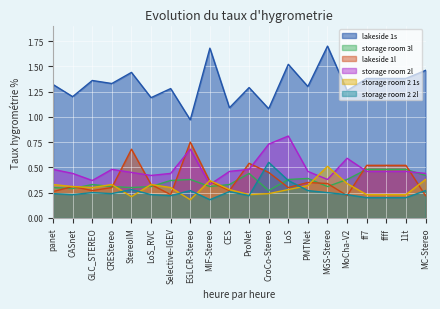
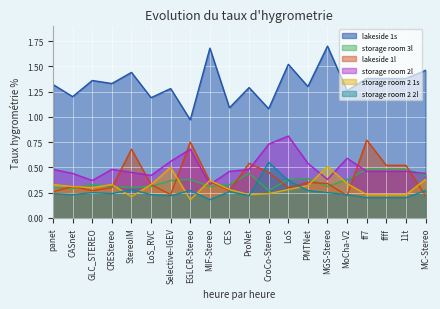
  {
    "lakeside 1l": {
      "StereoIM": 0.68,
      "EGLCR-Stereo": 0.75,
      "ProNet": 0.54,
      "CroCo-Stereo": 0.45,
      "PMTNet": 0.35,
      "MGS-Stereo": 0.34,
-     "ff7": 0.52,
+     "ff7": 0.77,
      "ffff": 0.52,
      "11t": 0.52,
      "MC-Stereo": 0.22
    },
    "storage room 2l": {
      "panet": 0.48,
      "CASnet": 0.44,
      "GLC_STEREO": 0.37,
      "CREStereo": 0.48,
      "StereoIM": 0.45,
      "LoS_RVC": 0.42,
-     "Selective-IGEV": 0.44,
+     "Selective-IGEV": 0.56,
      "EGLCR-Stereo": 0.68,
      "CES": 0.46,
      "ProNet": 0.48,
      "CroCo-Stereo": 0.73,
      "LoS": 0.81,
-     "PMTNet": 0.46,
+     "PMTNet": 0.54,
      "MGS-Stereo": 0.38,
      "MoCha-V2": 0.59
    },
    "storage room 2 1s": {
      "panet": 0.33,
      "GLC_STEREO": 0.3,
      "StereoIM": 0.2,
-     "Selective-IGEV": 0.3,
+     "Selective-IGEV": 0.5,
      "EGLCR-Stereo": 0.2,
      "CroCo-Stereo": 0.24,
      "PMTNet": 0.3,
      "MGS-Stereo": 0.5,
      "MoCha-V2": 0.34,
      "ff7": 0.23,
      "ffff": 0.23,
      "11t": 0.23,
      "MC-Stereo": 0.4
    }
  }
